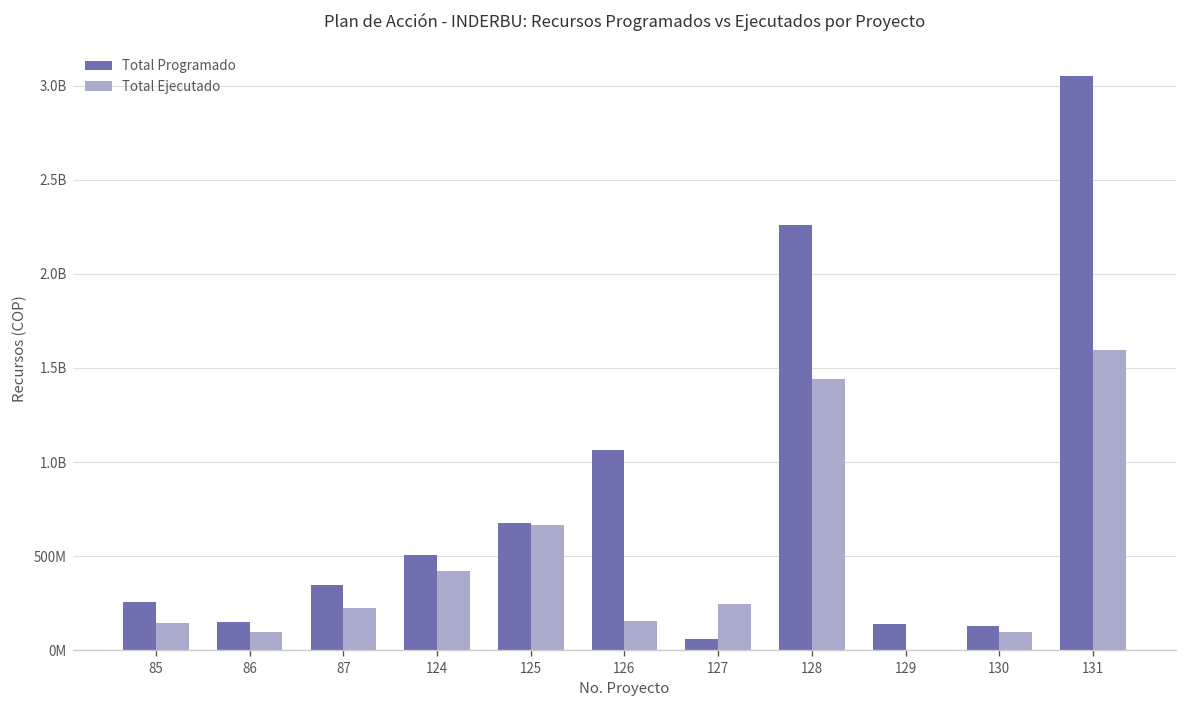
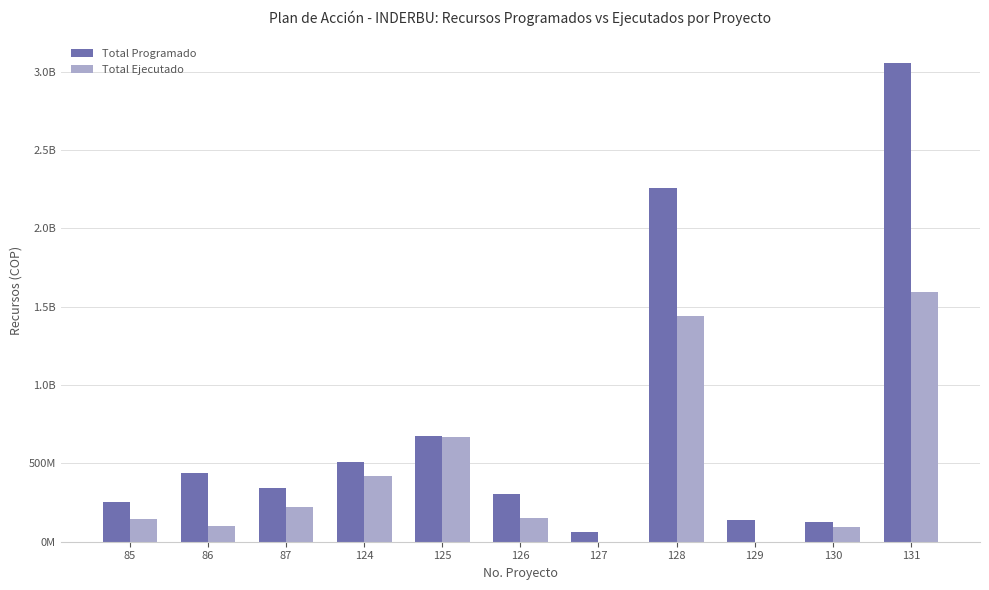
  {
    "Total Programado": {
      "85": 250000000,
-     "86": 150000000,
+     "86": 440000000,
      "87": 340000000,
      "124": 510000000,
      "125": 680000000,
-     "126": 1070000000,
+     "126": 300000000,
      "127": 60000000,
      "128": 2260000000,
      "129": 140000000,
      "130": 130000000,
      "131": 3050000000
    },
    "Total Ejecutado": {
      "85": 140000000,
      "86": 100000000,
      "87": 220000000,
      "124": 420000000,
      "125": 670000000,
      "126": 150000000,
-     "127": 250000000,
+     "127": 0,
      "128": 1440000000,
      "129": 0,
      "130": 90000000,
      "131": 1600000000
    }
  }
